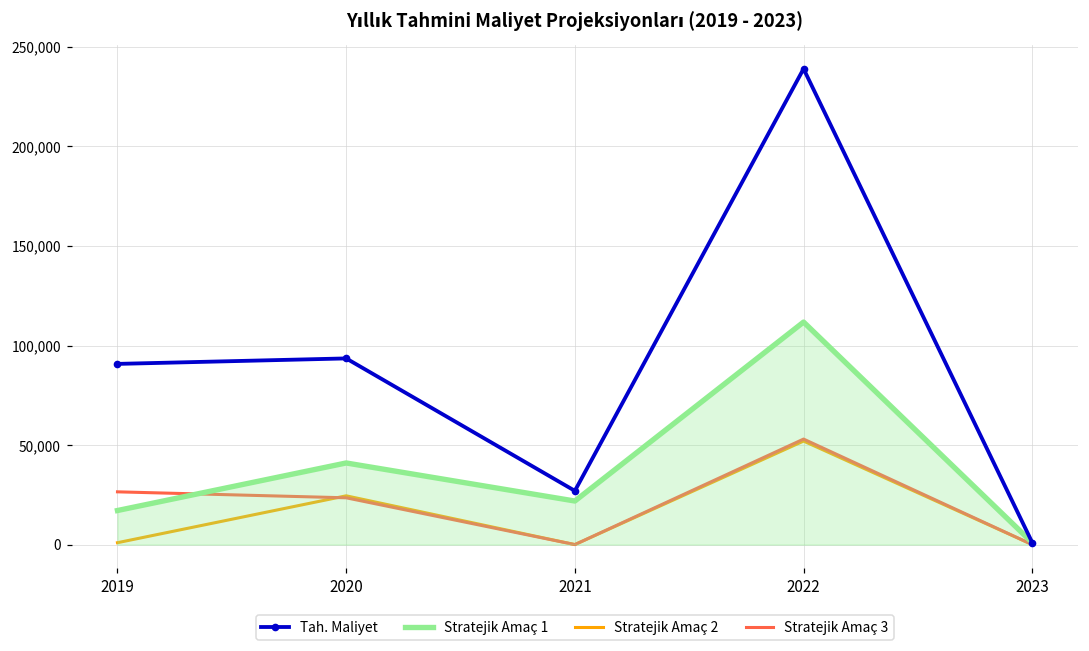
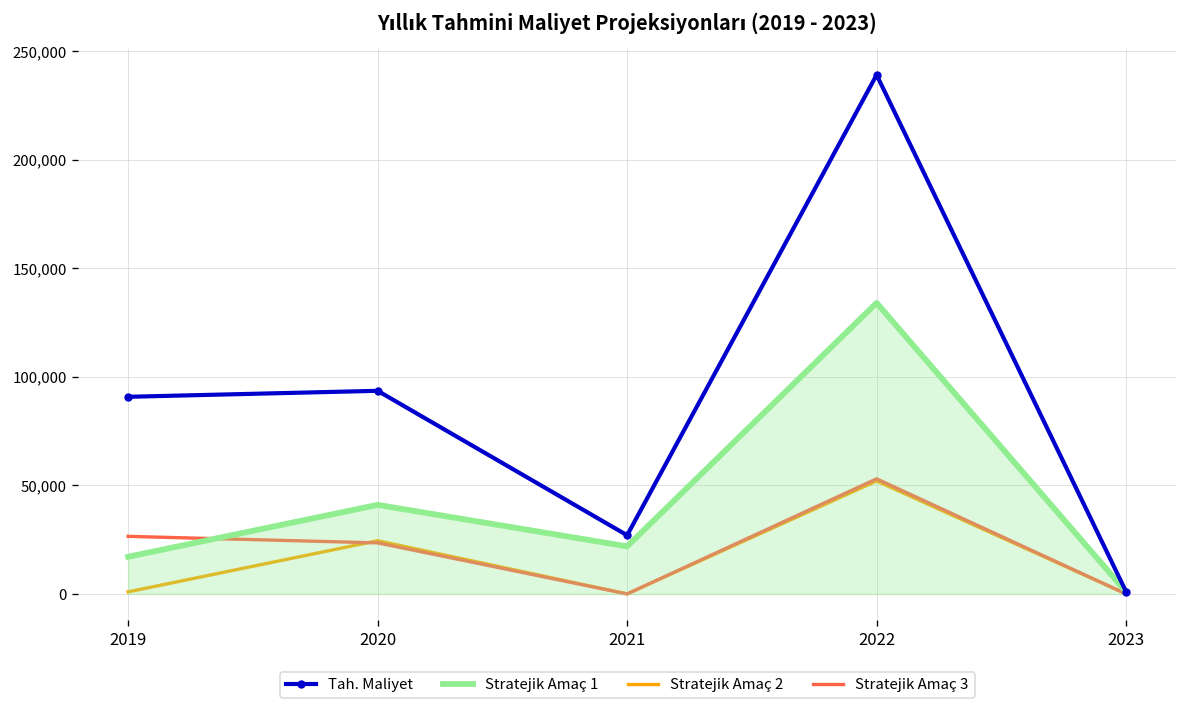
  {
    "Tah. Maliyet": {
      "2019": "91,000",
      "2020": "94,000",
      "2021": "27,000",
      "2022": "239,000"
    },
    "Stratejik Amaç 1": {
      "2019": "17,000",
      "2020": "41,000",
      "2021": "22,000",
-     "2022": "112,000"
+     "2022": "134,000"
    },
    "Stratejik Amaç 2": {
      "2019": "1,000"
    },
    "Stratejik Amaç 3": {
      "2019": "27,000"
    }
  }
